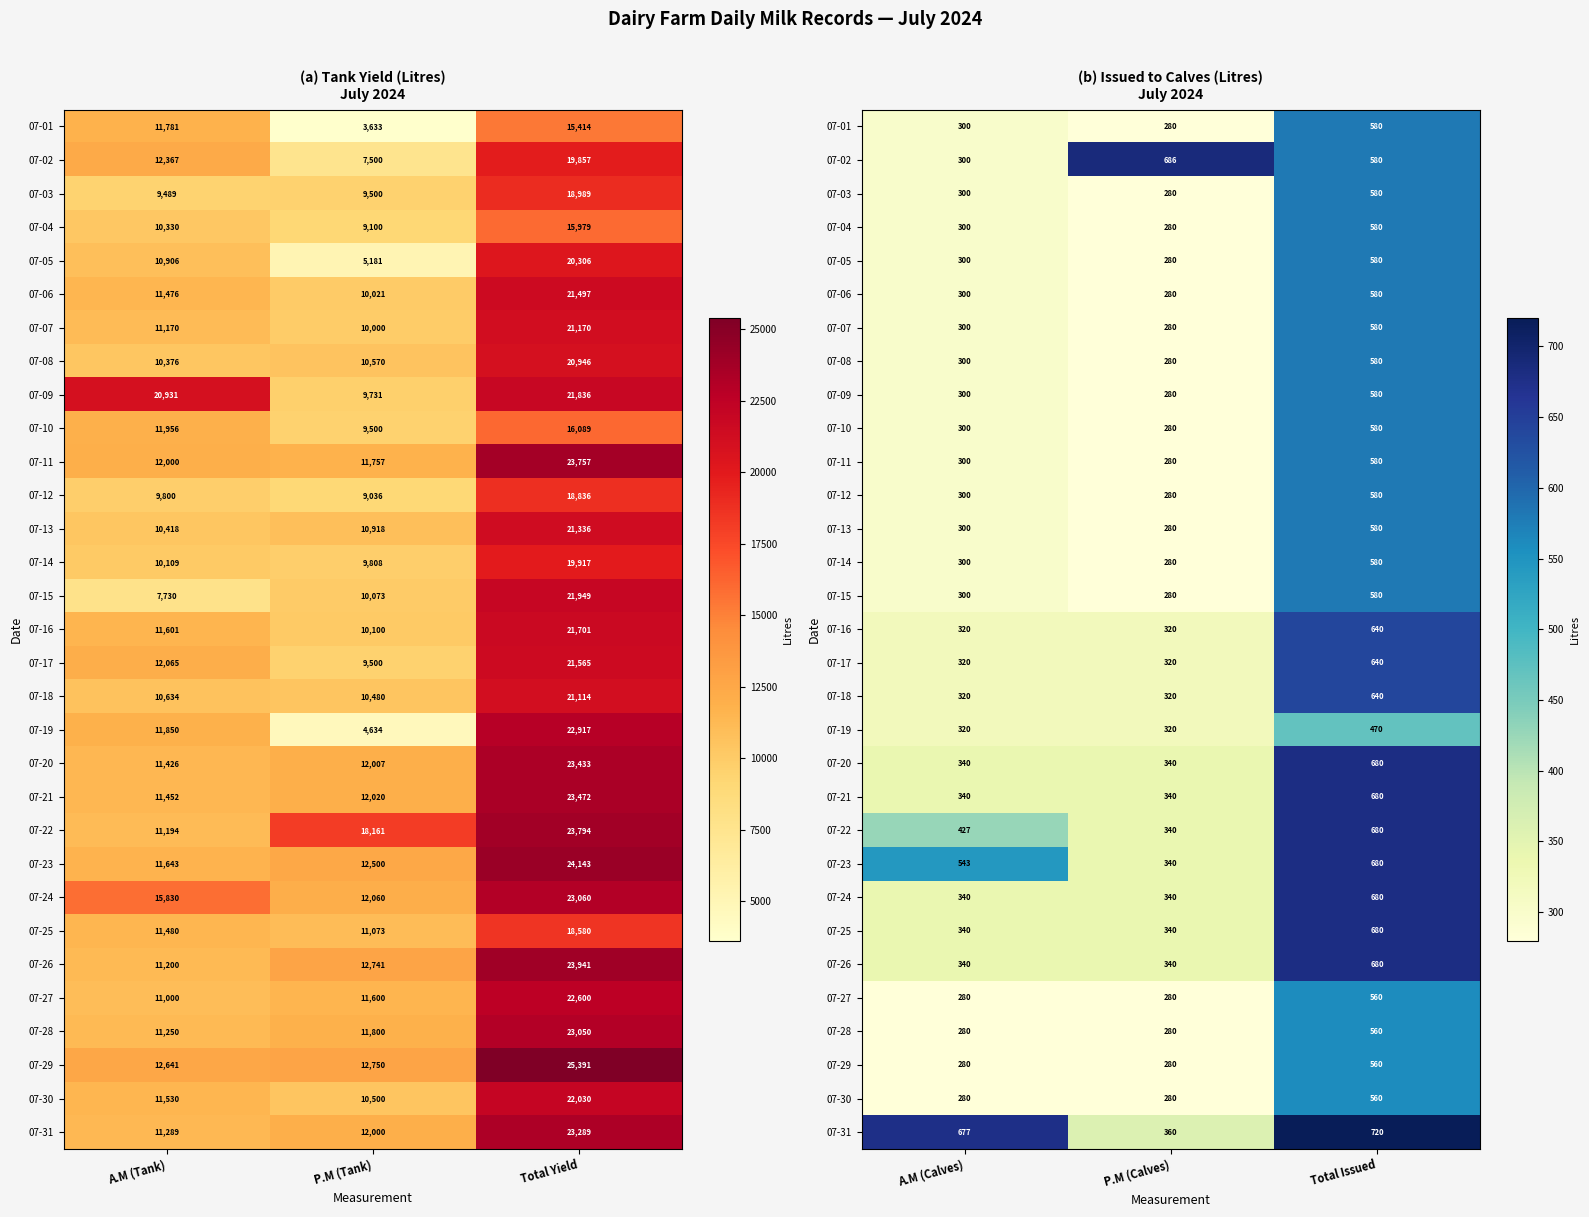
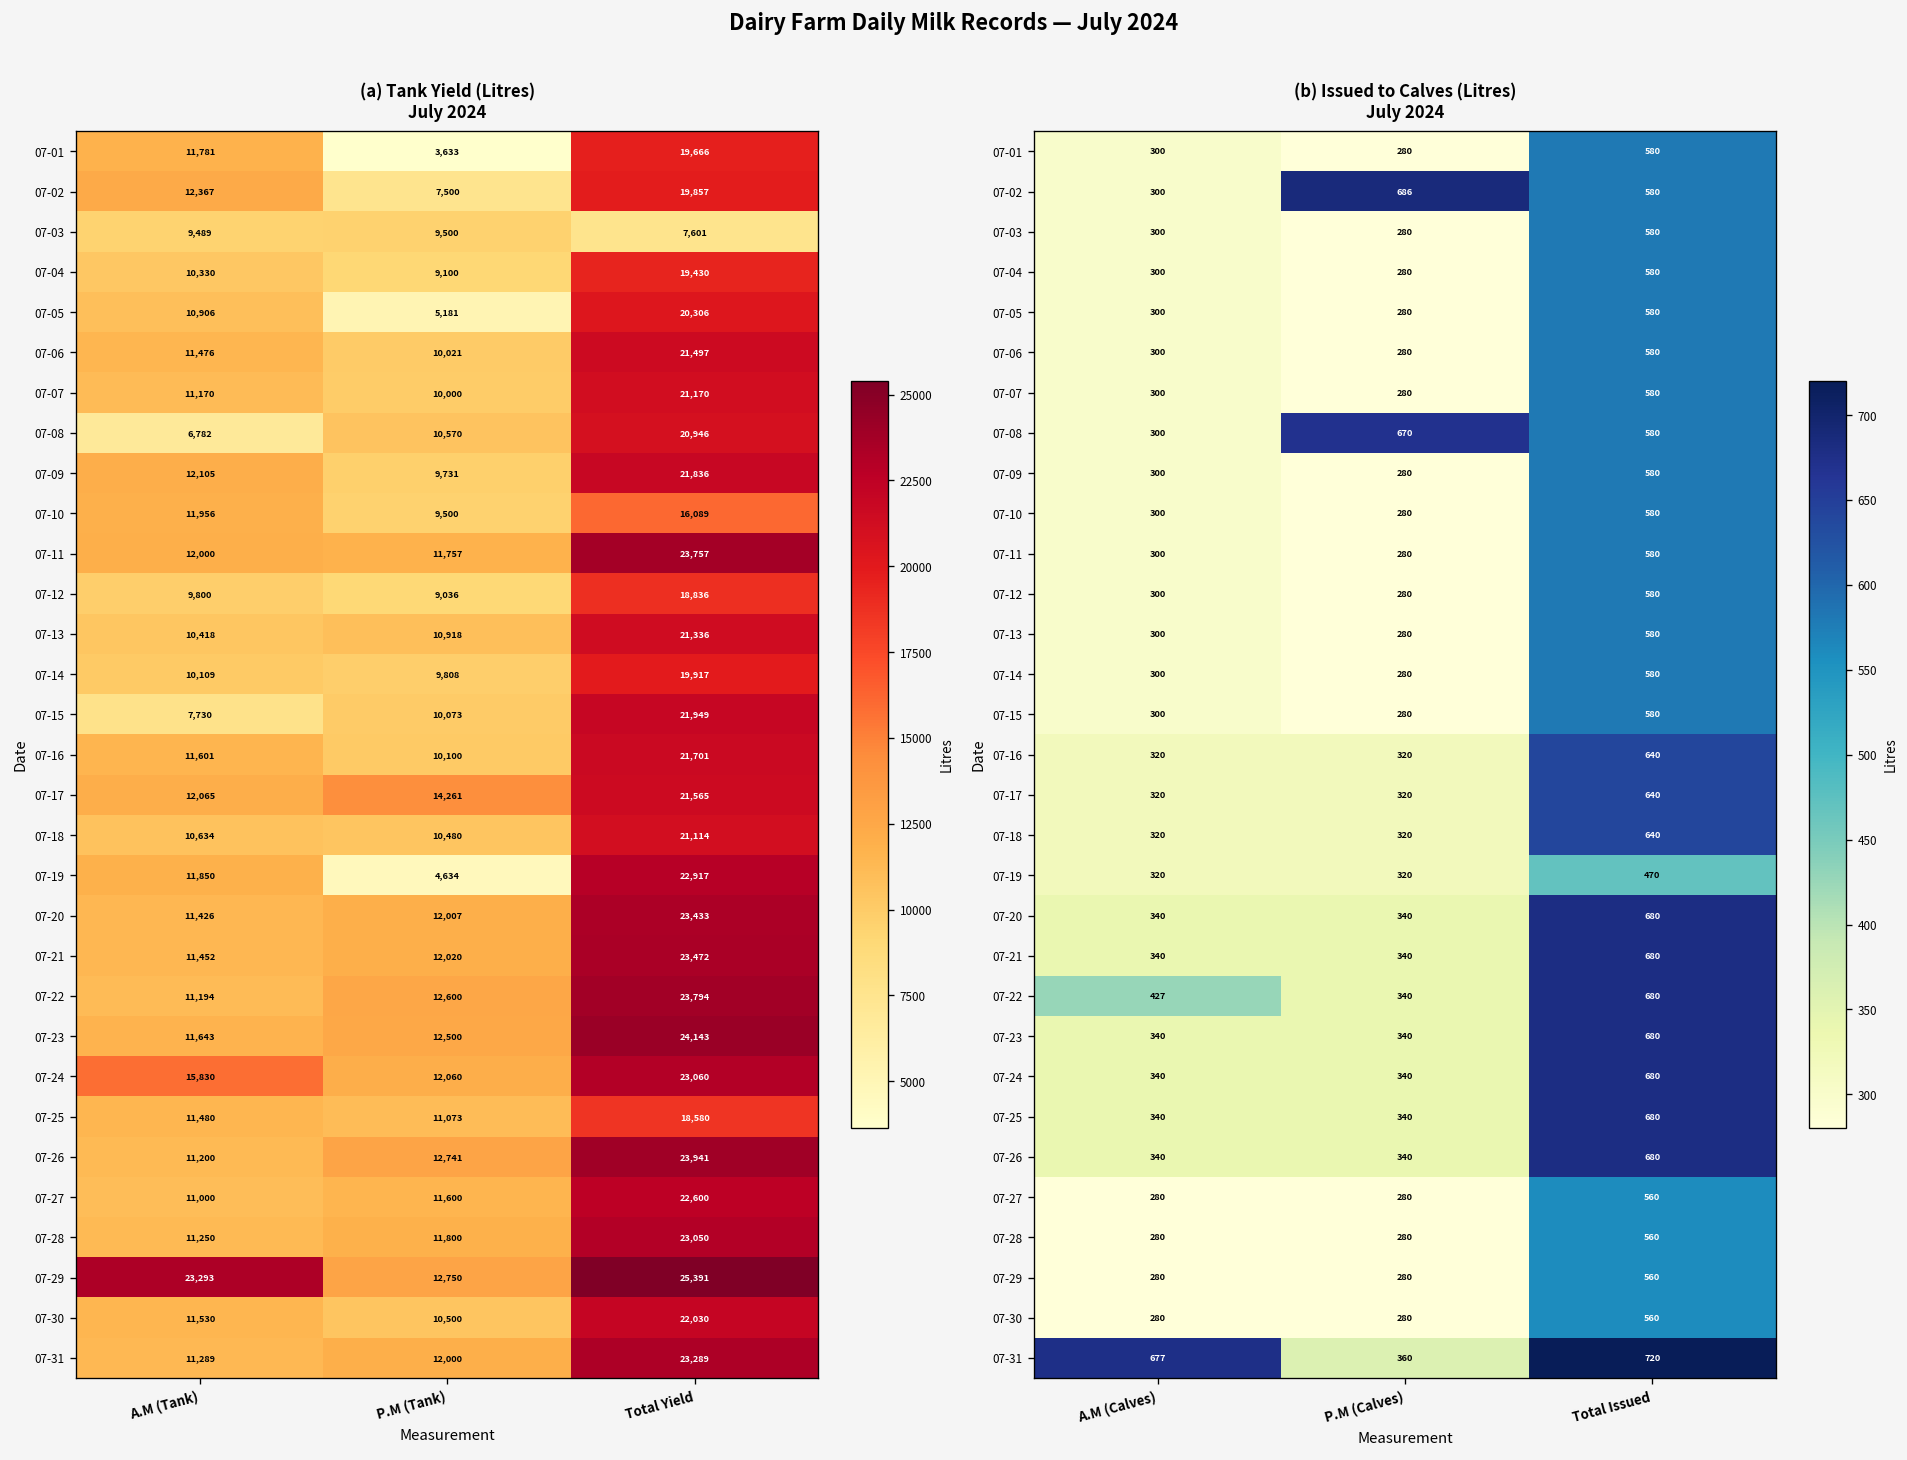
  {
    "(a) Tank Yield (Litres) July 2024": {
      "07-01": {
        "A.M (Tank)": "11,781",
        "P.M (Tank)": "3,633",
-       "Total Yield": "15,414"
+       "Total Yield": "19,666"
      },
      "07-02": {
        "A.M (Tank)": "12,367",
        "P.M (Tank)": "7,500",
        "Total Yield": "19,857"
      },
      "07-03": {
        "A.M (Tank)": "9,489",
        "P.M (Tank)": "9,500",
-       "Total Yield": "18,989"
+       "Total Yield": "7,601"
      },
      "07-04": {
        "A.M (Tank)": "10,330",
        "P.M (Tank)": "9,100",
-       "Total Yield": "15,979"
+       "Total Yield": "19,430"
      },
      "07-05": {
        "A.M (Tank)": "10,906",
        "P.M (Tank)": "5,181",
        "Total Yield": "20,306"
      },
      "07-06": {
        "A.M (Tank)": "11,476",
        "P.M (Tank)": "10,021",
        "Total Yield": "21,497"
      },
      "07-07": {
        "A.M (Tank)": "11,170",
        "P.M (Tank)": "10,000",
        "Total Yield": "21,170"
      },
      "07-08": {
-       "A.M (Tank)": "10,376",
+       "A.M (Tank)": "6,782",
        "P.M (Tank)": "10,570",
        "Total Yield": "20,946"
      },
      "07-09": {
-       "A.M (Tank)": "20,931",
+       "A.M (Tank)": "12,105",
        "P.M (Tank)": "9,731",
        "Total Yield": "21,836"
      },
      "07-10": {
        "A.M (Tank)": "11,956",
        "P.M (Tank)": "9,500",
        "Total Yield": "16,089"
      },
      "07-11": {
        "A.M (Tank)": "12,000",
        "P.M (Tank)": "11,757",
        "Total Yield": "23,757"
      },
      "07-12": {
        "A.M (Tank)": "9,800",
        "P.M (Tank)": "9,036",
        "Total Yield": "18,836"
      },
      "07-13": {
        "A.M (Tank)": "10,418",
        "P.M (Tank)": "10,918",
        "Total Yield": "21,336"
      },
      "07-14": {
        "A.M (Tank)": "10,109",
        "P.M (Tank)": "9,808",
        "Total Yield": "19,917"
      },
      "07-15": {
        "A.M (Tank)": "7,730",
        "P.M (Tank)": "10,073",
        "Total Yield": "21,949"
      },
      "07-16": {
        "A.M (Tank)": "11,601",
        "P.M (Tank)": "10,100",
        "Total Yield": "21,701"
      },
      "07-17": {
        "A.M (Tank)": "12,065",
-       "P.M (Tank)": "9,500",
+       "P.M (Tank)": "14,261",
        "Total Yield": "21,565"
      },
      "07-18": {
        "A.M (Tank)": "10,634",
        "P.M (Tank)": "10,480",
        "Total Yield": "21,114"
      },
      "07-19": {
        "A.M (Tank)": "11,850",
        "P.M (Tank)": "4,634",
        "Total Yield": "22,917"
      },
      "07-20": {
        "A.M (Tank)": "11,426",
        "P.M (Tank)": "12,007",
        "Total Yield": "23,433"
      },
      "07-21": {
        "A.M (Tank)": "11,452",
        "P.M (Tank)": "12,020",
        "Total Yield": "23,472"
      },
      "07-22": {
        "A.M (Tank)": "11,194",
-       "P.M (Tank)": "18,161",
+       "P.M (Tank)": "12,600",
        "Total Yield": "23,794"
      },
      "07-23": {
        "A.M (Tank)": "11,643",
        "P.M (Tank)": "12,500",
        "Total Yield": "24,143"
      },
      "07-24": {
        "A.M (Tank)": "15,830",
        "P.M (Tank)": "12,060",
        "Total Yield": "23,060"
      },
      "07-25": {
        "A.M (Tank)": "11,480",
        "P.M (Tank)": "11,073",
        "Total Yield": "18,580"
      },
      "07-26": {
        "A.M (Tank)": "11,200",
        "P.M (Tank)": "12,741",
        "Total Yield": "23,941"
      },
      "07-27": {
        "A.M (Tank)": "11,000",
        "P.M (Tank)": "11,600",
        "Total Yield": "22,600"
      },
      "07-28": {
        "A.M (Tank)": "11,250",
        "P.M (Tank)": "11,800",
        "Total Yield": "23,050"
      },
      "07-29": {
-       "A.M (Tank)": "12,641",
+       "A.M (Tank)": "23,293",
        "P.M (Tank)": "12,750",
        "Total Yield": "25,391"
      },
      "07-30": {
        "A.M (Tank)": "11,530",
        "P.M (Tank)": "10,500",
        "Total Yield": "22,030"
      },
      "07-31": {
        "A.M (Tank)": "11,289",
        "P.M (Tank)": "12,000",
        "Total Yield": "23,289"
      }
    },
    "(b) Issued to Calves (Litres) July 2024": {
      "07-01": {
        "A.M (Calves)": "300",
        "P.M (Calves)": "280",
        "Total Issued": "580"
      },
      "07-02": {
        "A.M (Calves)": "300",
        "P.M (Calves)": "686",
        "Total Issued": "580"
      },
      "07-03": {
        "A.M (Calves)": "300",
        "P.M (Calves)": "280",
        "Total Issued": "580"
      },
      "07-04": {
        "A.M (Calves)": "300",
        "P.M (Calves)": "280",
        "Total Issued": "580"
      },
      "07-05": {
        "A.M (Calves)": "300",
        "P.M (Calves)": "280",
        "Total Issued": "580"
      },
      "07-06": {
        "A.M (Calves)": "300",
        "P.M (Calves)": "280",
        "Total Issued": "580"
      },
      "07-07": {
        "A.M (Calves)": "300",
        "P.M (Calves)": "280",
        "Total Issued": "580"
      },
      "07-08": {
        "A.M (Calves)": "300",
-       "P.M (Calves)": "280",
+       "P.M (Calves)": "670",
        "Total Issued": "580"
      },
      "07-09": {
        "A.M (Calves)": "300",
        "P.M (Calves)": "280",
        "Total Issued": "580"
      },
      "07-10": {
        "A.M (Calves)": "300",
        "P.M (Calves)": "280",
        "Total Issued": "580"
      },
      "07-11": {
        "A.M (Calves)": "300",
        "P.M (Calves)": "280",
        "Total Issued": "580"
      },
      "07-12": {
        "A.M (Calves)": "300",
        "P.M (Calves)": "280",
        "Total Issued": "580"
      },
      "07-13": {
        "A.M (Calves)": "300",
        "P.M (Calves)": "280",
        "Total Issued": "580"
      },
      "07-14": {
        "A.M (Calves)": "300",
        "P.M (Calves)": "280",
        "Total Issued": "580"
      },
      "07-15": {
        "A.M (Calves)": "300",
        "P.M (Calves)": "280",
        "Total Issued": "580"
      },
      "07-16": {
        "A.M (Calves)": "320",
        "P.M (Calves)": "320",
        "Total Issued": "640"
      },
      "07-17": {
        "A.M (Calves)": "320",
        "P.M (Calves)": "320",
        "Total Issued": "640"
      },
      "07-18": {
        "A.M (Calves)": "320",
        "P.M (Calves)": "320",
        "Total Issued": "640"
      },
      "07-19": {
        "A.M (Calves)": "320",
        "P.M (Calves)": "320",
        "Total Issued": "470"
      },
      "07-20": {
        "A.M (Calves)": "340",
        "P.M (Calves)": "340",
        "Total Issued": "680"
      },
      "07-21": {
        "A.M (Calves)": "340",
        "P.M (Calves)": "340",
        "Total Issued": "680"
      },
      "07-22": {
        "A.M (Calves)": "427",
        "P.M (Calves)": "340",
        "Total Issued": "680"
      },
      "07-23": {
-       "A.M (Calves)": "543",
+       "A.M (Calves)": "340",
        "P.M (Calves)": "340",
        "Total Issued": "680"
      },
      "07-24": {
        "A.M (Calves)": "340",
        "P.M (Calves)": "340",
        "Total Issued": "680"
      },
      "07-25": {
        "A.M (Calves)": "340",
        "P.M (Calves)": "340",
        "Total Issued": "680"
      },
      "07-26": {
        "A.M (Calves)": "340",
        "P.M (Calves)": "340",
        "Total Issued": "680"
      },
      "07-27": {
        "A.M (Calves)": "280",
        "P.M (Calves)": "280",
        "Total Issued": "560"
      },
      "07-28": {
        "A.M (Calves)": "280",
        "P.M (Calves)": "280",
        "Total Issued": "560"
      },
      "07-29": {
        "A.M (Calves)": "280",
        "P.M (Calves)": "280",
        "Total Issued": "560"
      },
      "07-30": {
        "A.M (Calves)": "280",
        "P.M (Calves)": "280",
        "Total Issued": "560"
      },
      "07-31": {
        "A.M (Calves)": "677",
        "P.M (Calves)": "360",
        "Total Issued": "720"
      }
    }
  }
